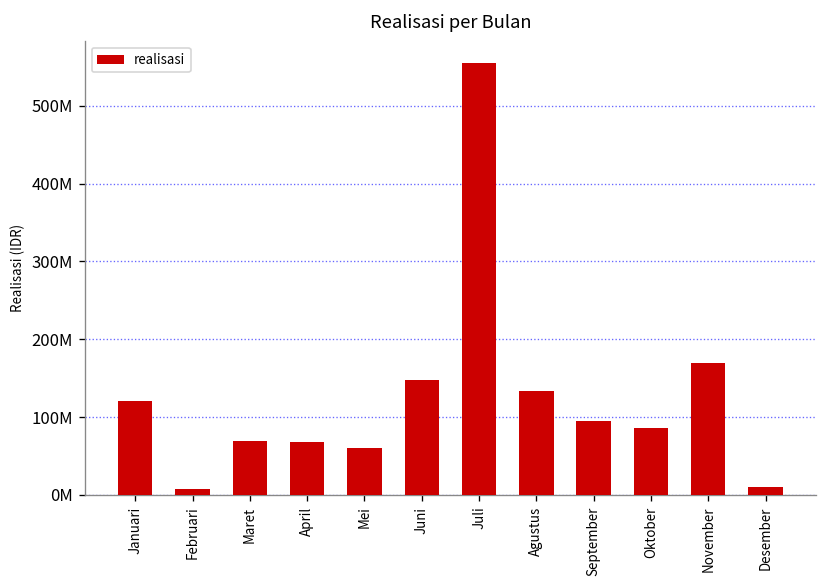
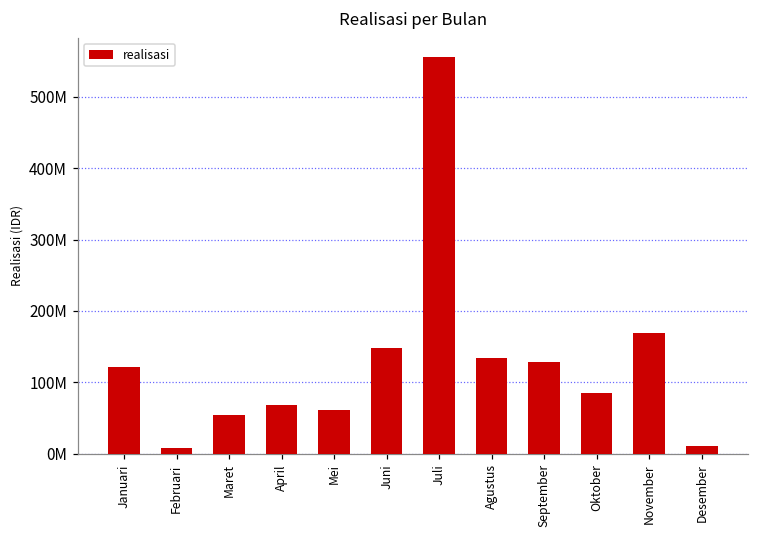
  {
    "Januari": 120000000,
    "Februari": 10000000,
-   "Maret": 70000000,
+   "Maret": 50000000,
    "April": 70000000,
    "Mei": 60000000,
    "Juni": 150000000,
    "Juli": 560000000,
    "Agustus": 130000000,
-   "September": 100000000,
+   "September": 130000000,
    "Oktober": 90000000,
    "November": 170000000,
    "Desember": 10000000
  }
